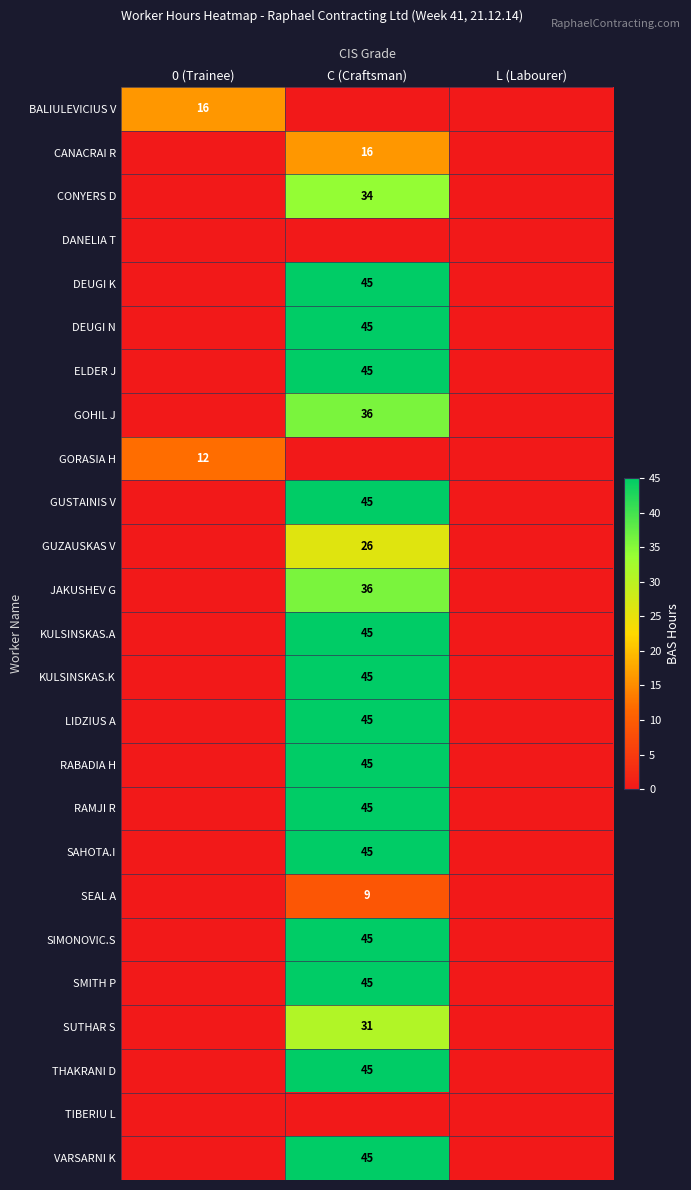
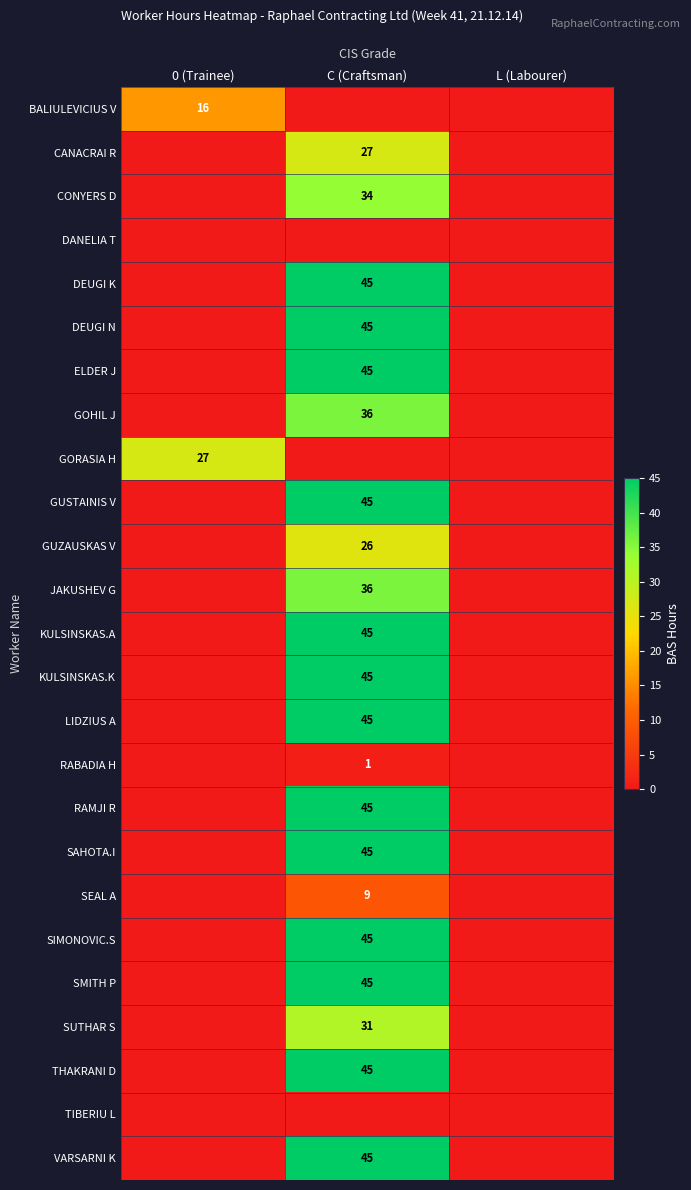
  {
    "BALIULEVICIUS V": {
      "0 (Trainee)": 16
    },
    "CANACRAI R": {
-     "C (Craftsman)": 16
+     "C (Craftsman)": 27
    },
    "CONYERS D": {
      "C (Craftsman)": 34
    },
    "DEUGI K": {
      "C (Craftsman)": 45
    },
    "DEUGI N": {
      "C (Craftsman)": 45
    },
    "ELDER J": {
      "C (Craftsman)": 45
    },
    "GOHIL J": {
      "C (Craftsman)": 36
    },
    "GORASIA H": {
-     "0 (Trainee)": 12
+     "0 (Trainee)": 27
    },
    "GUSTAINIS V": {
      "C (Craftsman)": 45
    },
    "GUZAUSKAS V": {
      "C (Craftsman)": 26
    },
    "JAKUSHEV G": {
      "C (Craftsman)": 36
    },
    "KULSINSKAS.A": {
      "C (Craftsman)": 45
    },
    "KULSINSKAS.K": {
      "C (Craftsman)": 45
    },
    "LIDZIUS A": {
      "C (Craftsman)": 45
    },
    "RABADIA H": {
-     "C (Craftsman)": 45
+     "C (Craftsman)": 1
    },
    "RAMJI R": {
      "C (Craftsman)": 45
    },
    "SAHOTA.I": {
      "C (Craftsman)": 45
    },
    "SEAL A": {
      "C (Craftsman)": 9
    },
    "SIMONOVIC.S": {
      "C (Craftsman)": 45
    },
    "SMITH P": {
      "C (Craftsman)": 45
    },
    "SUTHAR S": {
      "C (Craftsman)": 31
    },
    "THAKRANI D": {
      "C (Craftsman)": 45
    },
    "VARSARNI K": {
      "C (Craftsman)": 45
    }
  }
